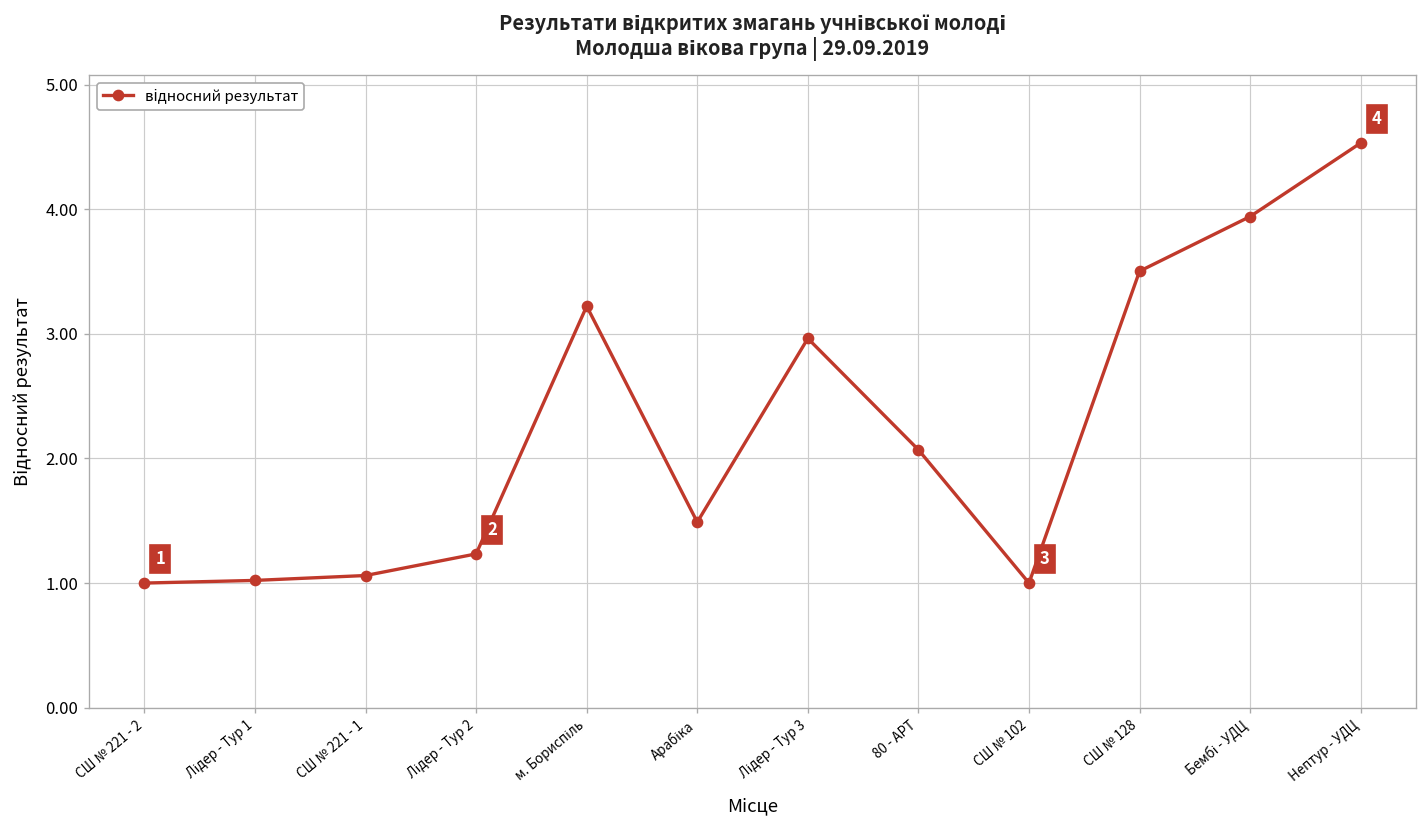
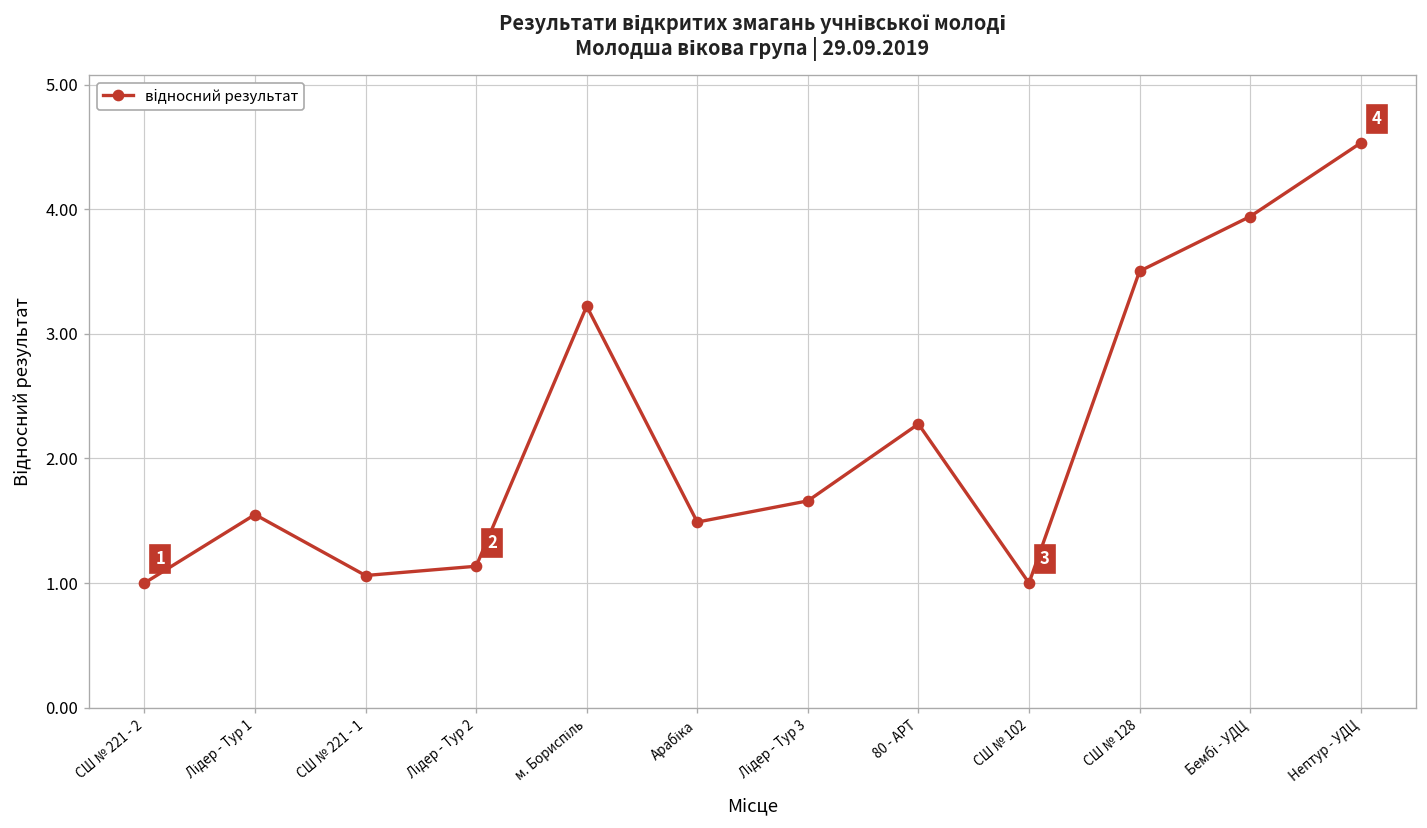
  {
-   "Лідер - Тур 1": 1.02,
+   "Лідер - Тур 1": 1.55,
    "СШ № 221 - 1": 1.06,
-   "Лідер - Тур 2": 1.23,
+   "Лідер - Тур 2": 1.14,
    "м. Бориспіль": 3.22,
    "Арабіка": 1.49,
-   "Лідер - Тур 3": 2.96,
-   "80 - АРТ": 2.07,
+   "Лідер - Тур 3": 1.66,
+   "80 - АРТ": 2.28,
    "СШ № 128": 3.50,
    "Бембі - УДЦ": 3.94
  }
